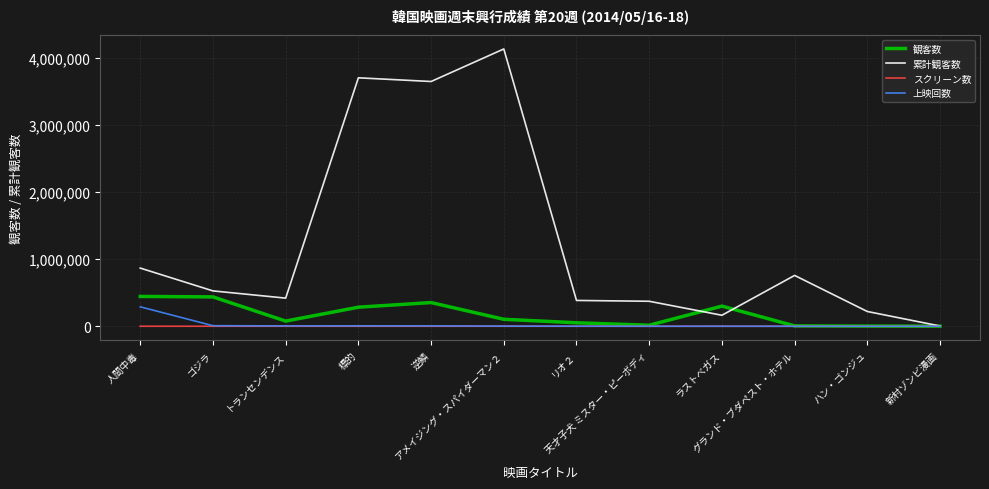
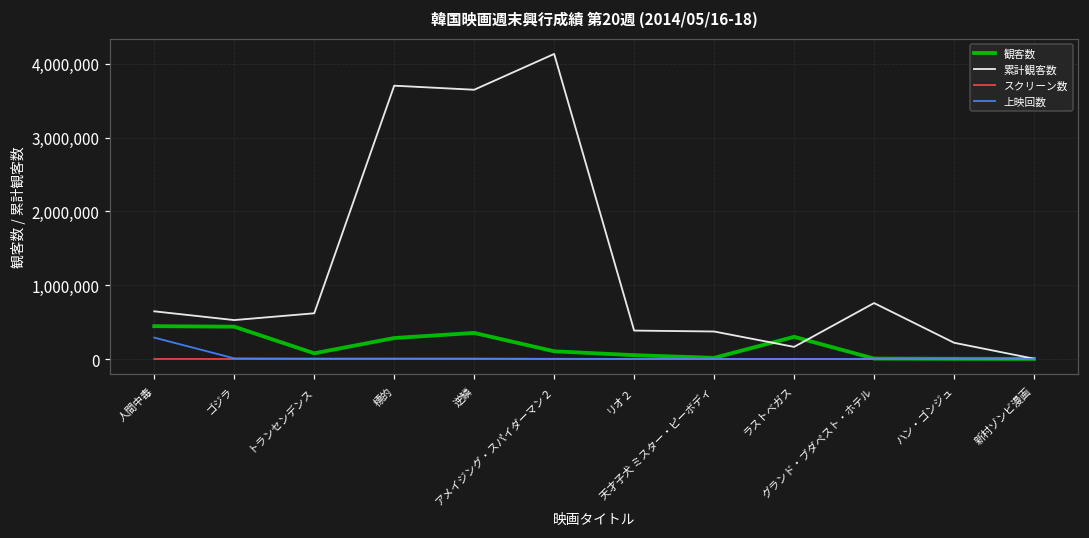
  {
    "観客数": {
      "人間中毒": "400,000",
      "ゴジラ": "400,000",
      "トランセンデンス": "100,000",
      "標的": "300,000",
      "逆鱗": "400,000",
      "アメイジング・スパイダーマン２": "100,000",
      "リオ２": "100,000",
      "ラストベガス": "300,000"
    },
    "累計観客数": {
-     "人間中毒": "900,000",
+     "人間中毒": "600,000",
      "ゴジラ": "500,000",
-     "トランセンデンス": "400,000",
+     "トランセンデンス": "600,000",
      "標的": "3,700,000",
      "逆鱗": "3,600,000",
      "アメイジング・スパイダーマン２": "4,100,000",
      "リオ２": "400,000",
      "天才子犬 ミスター・ピーボディ": "400,000",
      "ラストベガス": "200,000",
      "グランド・ブダペスト・ホテル": "800,000",
      "ハン・ゴンジュ": "200,000"
    },
    "スクリーン数": {
      "人間中毒": "0"
    },
    "上映回数": {
      "人間中毒": "300,000"
    }
  }
